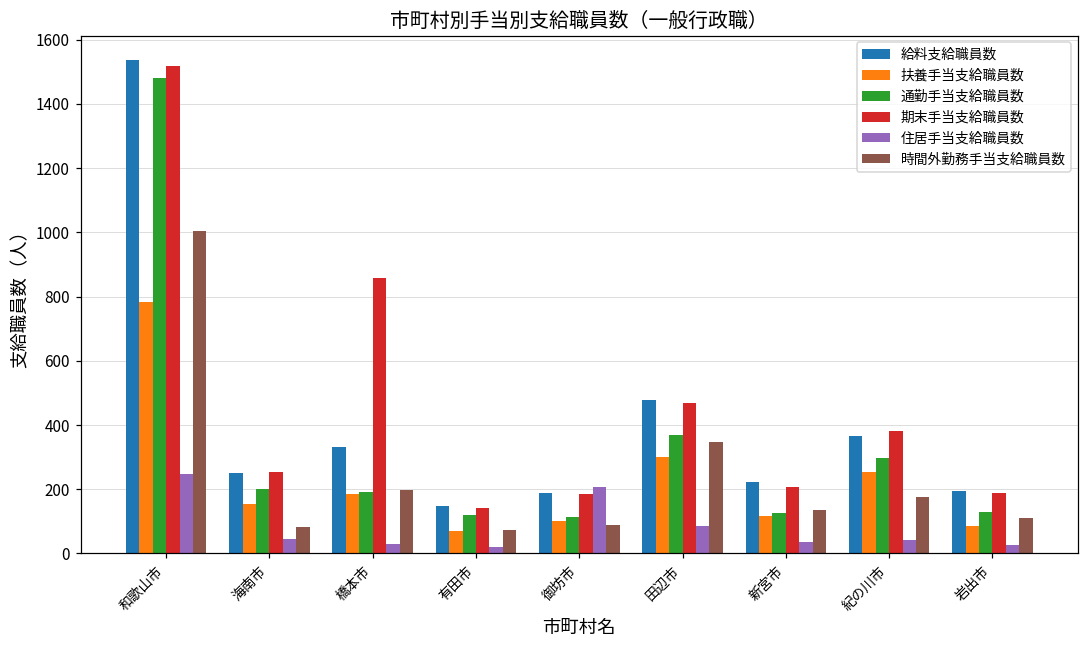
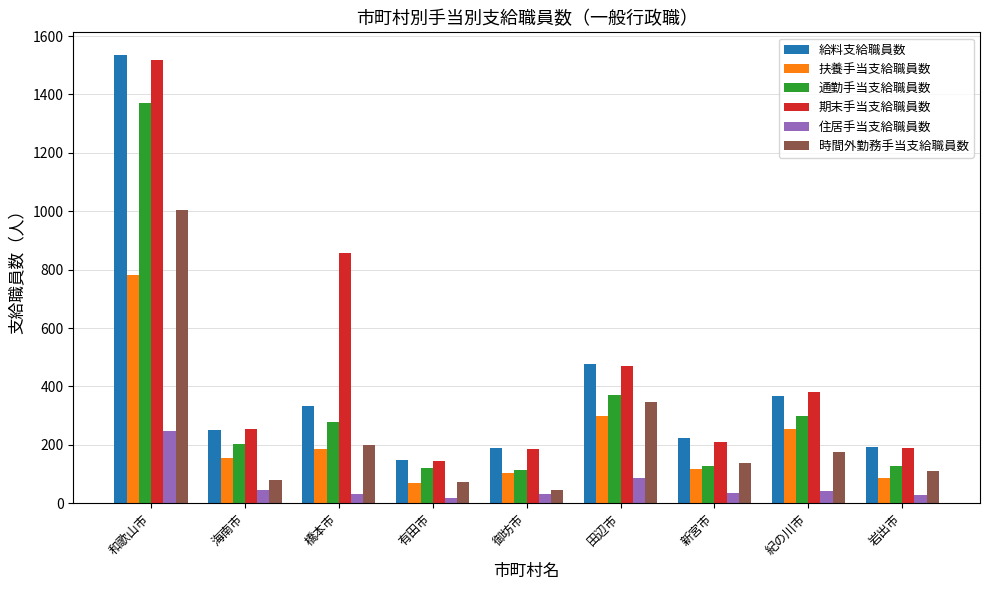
  {
    "給料支給職員数": {
      "和歌山市": 1540,
      "海南市": 250,
      "橋本市": 330,
      "有田市": 150,
      "御坊市": 190,
      "田辺市": 480,
      "新宮市": 220,
      "紀の川市": 370,
      "岩出市": 190
    },
    "扶養手当支給職員数": {
      "和歌山市": 780,
      "海南市": 150,
      "橋本市": 190,
      "有田市": 70,
      "御坊市": 100,
      "田辺市": 300,
      "新宮市": 120,
      "紀の川市": 260,
      "岩出市": 90
    },
    "通勤手当支給職員数": {
-     "和歌山市": 1480,
+     "和歌山市": 1370,
      "海南市": 200,
-     "橋本市": 190,
+     "橋本市": 280,
      "有田市": 120,
      "御坊市": 110,
      "田辺市": 370,
      "新宮市": 130,
      "紀の川市": 300,
      "岩出市": 130
    },
    "期末手当支給職員数": {
      "和歌山市": 1520,
      "海南市": 250,
      "橋本市": 860,
      "有田市": 140,
      "御坊市": 190,
      "田辺市": 470,
      "新宮市": 210,
      "紀の川市": 380,
      "岩出市": 190
    },
    "住居手当支給職員数": {
      "和歌山市": 250,
      "海南市": 50,
      "橋本市": 30,
      "有田市": 20,
-     "御坊市": 210,
+     "御坊市": 30,
      "田辺市": 90,
      "新宮市": 40,
      "紀の川市": 40,
      "岩出市": 30
    },
    "時間外勤務手当支給職員数": {
      "和歌山市": 1010,
      "海南市": 80,
      "橋本市": 200,
      "有田市": 70,
-     "御坊市": 90,
+     "御坊市": 50,
      "田辺市": 350,
      "新宮市": 140,
      "紀の川市": 180,
      "岩出市": 110
    }
  }
